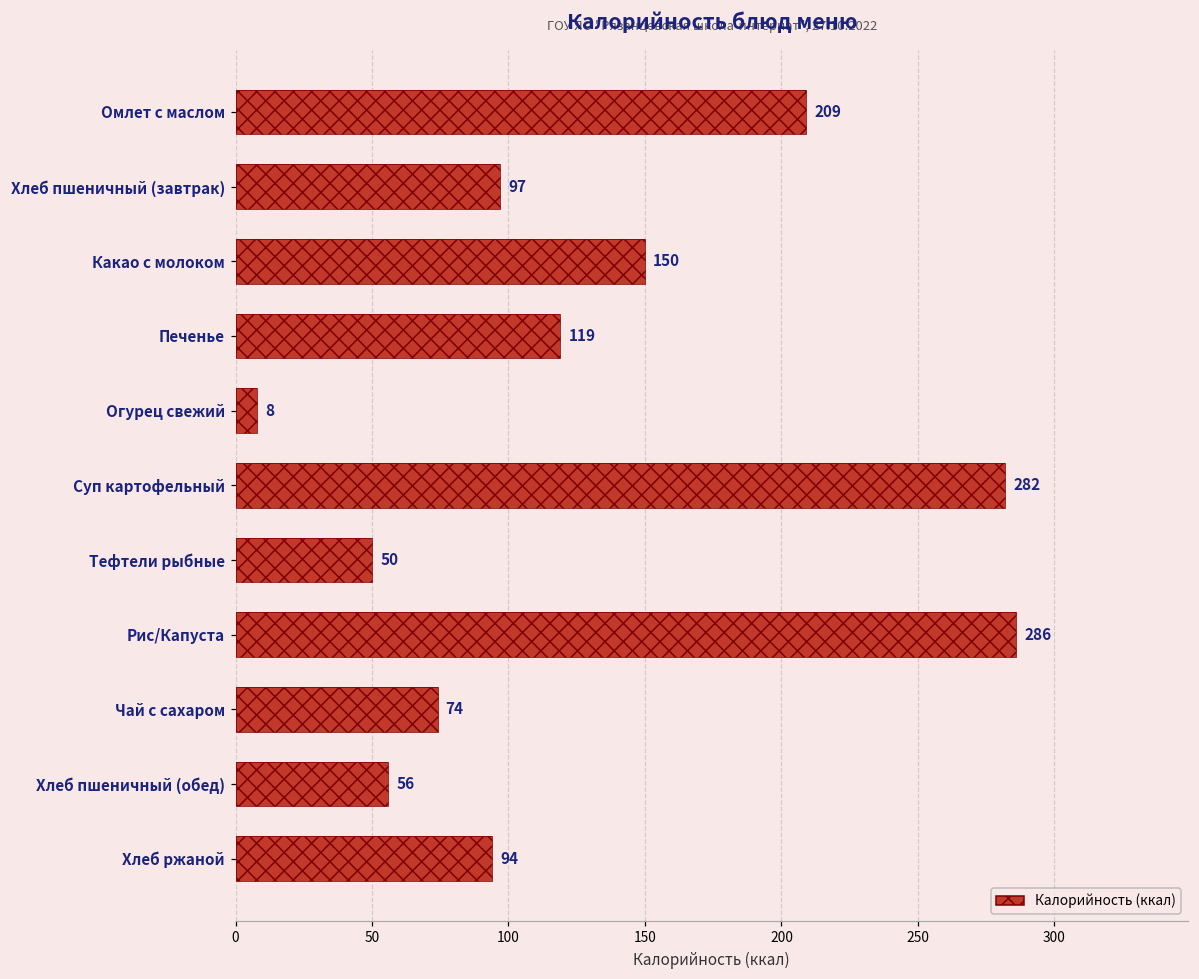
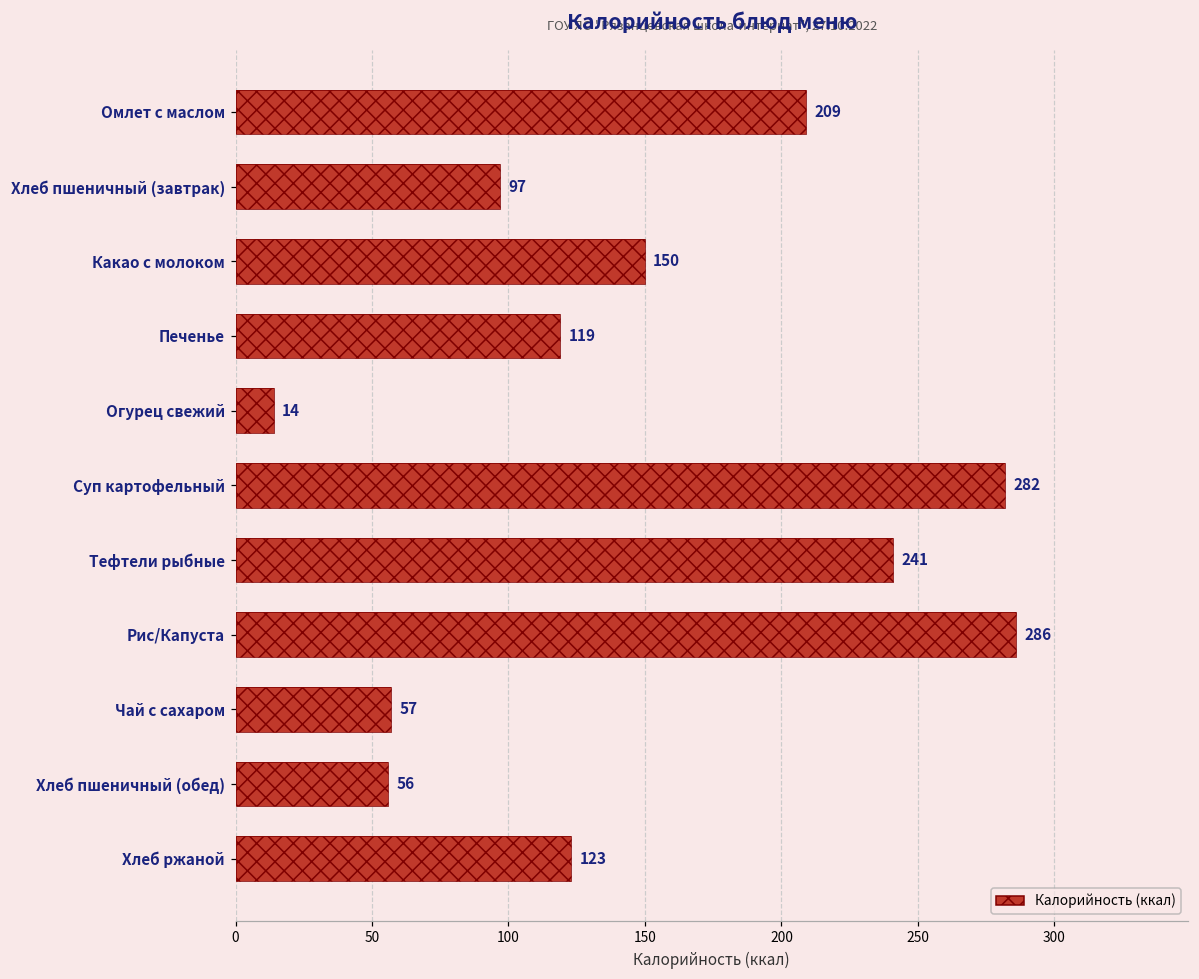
  {
    "Омлет с маслом": 209,
    "Хлеб пшеничный (завтрак)": 97,
    "Какао с молоком": 150,
    "Печенье": 119,
-   "Огурец свежий": 8,
+   "Огурец свежий": 14,
    "Суп картофельный": 282,
-   "Тефтели рыбные": 50,
+   "Тефтели рыбные": 241,
    "Рис/Капуста": 286,
-   "Чай с сахаром": 74,
+   "Чай с сахаром": 57,
    "Хлеб пшеничный (обед)": 56,
-   "Хлеб ржаной": 94
+   "Хлеб ржаной": 123
  }
